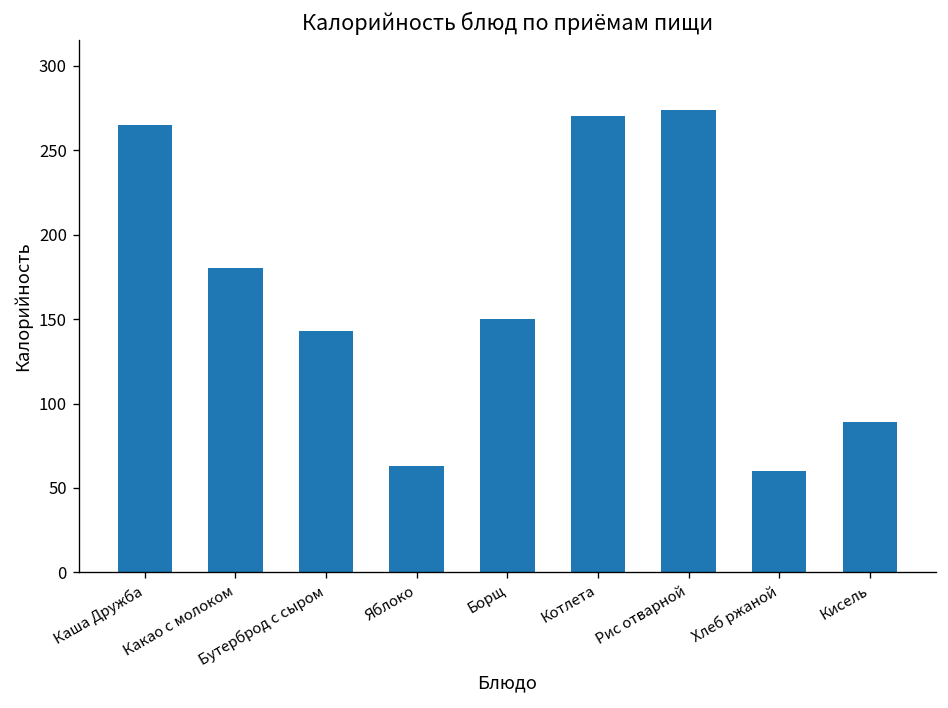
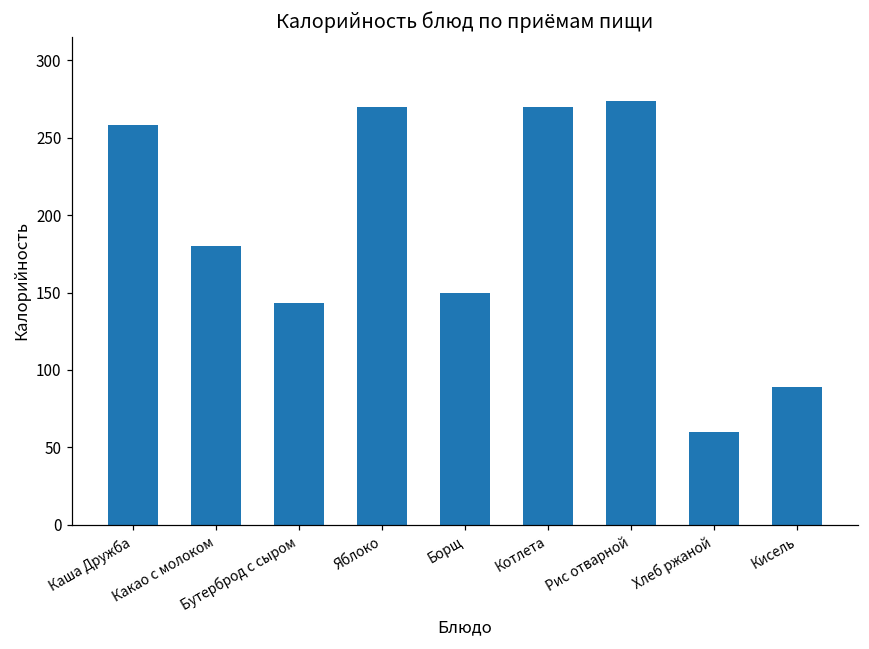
  {
-   "Каша Дружба": 265,
+   "Каша Дружба": 258,
    "Какао с молоком": 180,
    "Бутерброд с сыром": 143,
-   "Яблоко": 63,
+   "Яблоко": 270,
    "Борщ": 150,
    "Котлета": 270,
    "Рис отварной": 274,
    "Хлеб ржаной": 60,
    "Кисель": 89
  }
